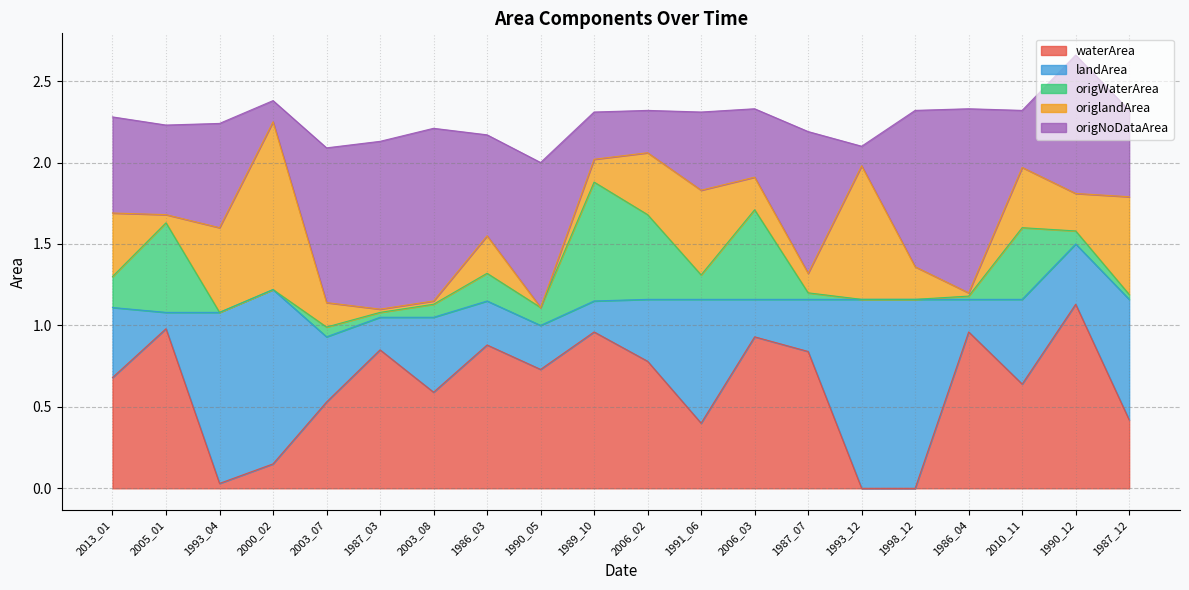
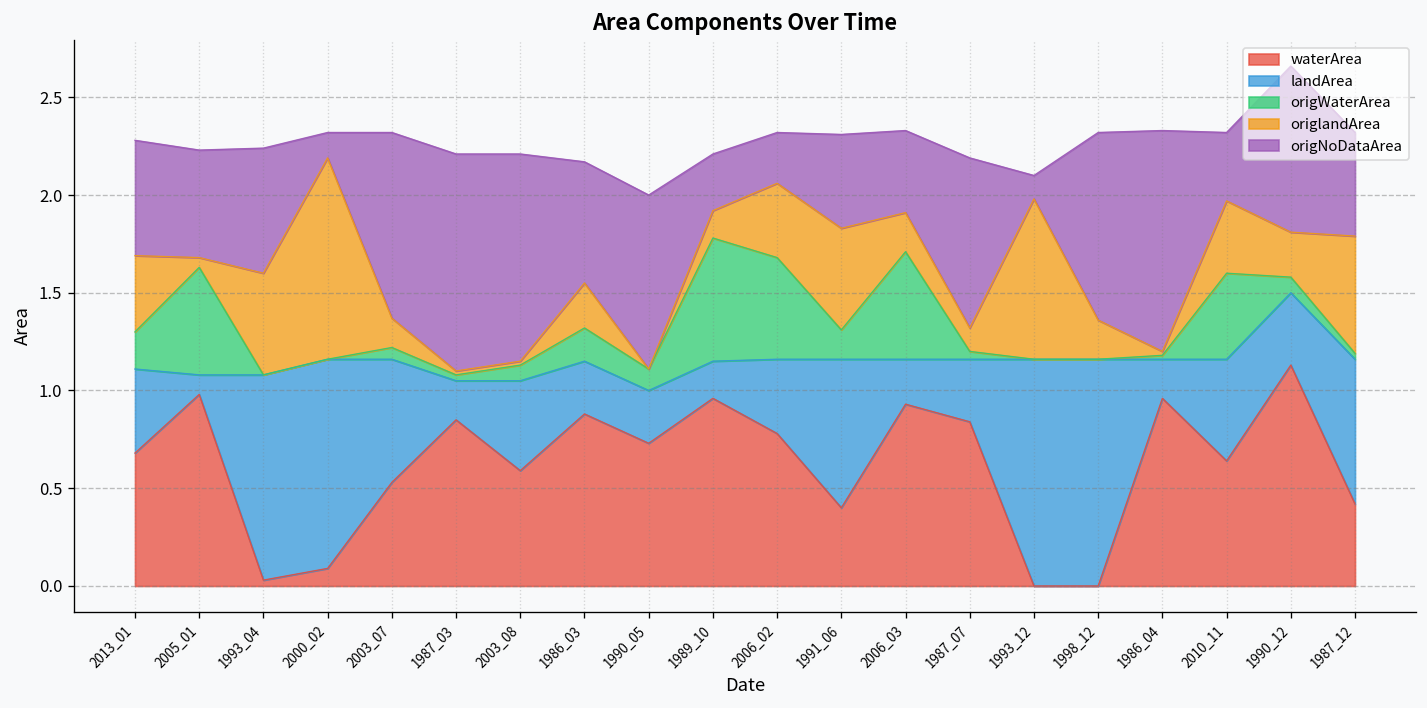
  {
    "waterArea": {
      "2013_01": 0.68,
      "2005_01": 0.98,
      "1993_04": 0.03,
-     "2000_02": 0.15,
+     "2000_02": 0.09,
      "2003_07": 0.53,
      "1987_03": 0.85,
      "2003_08": 0.59,
      "1986_03": 0.88,
      "1990_05": 0.73,
      "1989_10": 0.96,
      "2006_02": 0.78,
      "1991_06": 0.40,
      "2006_03": 0.93,
      "1987_07": 0.84,
      "1993_12": 0.00,
      "1998_12": 0.00,
      "1986_04": 0.96,
      "2010_11": 0.64,
      "1990_12": 1.13,
      "1987_12": 0.42
    },
    "landArea": {
      "2013_01": 0.43,
      "2005_01": 0.10,
-     "2003_07": 0.40,
+     "2003_07": 0.63,
      "1987_03": 0.20,
      "2003_08": 0.46,
      "1986_03": 0.27,
      "1990_05": 0.27,
      "1989_10": 0.19,
      "2006_02": 0.38,
      "1991_06": 0.76,
      "2006_03": 0.23,
      "1987_07": 0.32,
      "1986_04": 0.20,
      "2010_11": 0.52,
      "1990_12": 0.37,
      "1987_12": 0.74
    },
    "origWaterArea": {
      "2013_01": 0.19,
      "2005_01": 0.55,
      "2003_07": 0.06,
      "1987_03": 0.03,
      "2003_08": 0.08,
      "1986_03": 0.17,
-     "1989_10": 0.73,
+     "1989_10": 0.63,
      "2006_02": 0.52,
      "1991_06": 0.15,
      "2006_03": 0.55,
      "1987_07": 0.04,
      "1986_04": 0.02,
      "2010_11": 0.44,
      "1990_12": 0.08,
      "1987_12": 0.03
    },
    "origlandArea": {
      "2013_01": 0.39,
      "2005_01": 0.05,
      "1993_04": 0.52,
      "2000_02": 1.03,
      "2003_07": 0.15,
      "1987_03": 0.02,
      "2003_08": 0.02,
      "1986_03": 0.23,
      "1989_10": 0.14,
      "2006_02": 0.38,
      "1991_06": 0.52,
      "2006_03": 0.20,
      "1987_07": 0.12,
      "1993_12": 0.82,
      "1998_12": 0.20,
      "1986_04": 0.02,
      "2010_11": 0.37,
      "1990_12": 0.23,
      "1987_12": 0.60
    },
    "origNoDataArea": {
      "2013_01": 0.59,
      "2005_01": 0.55,
      "1993_04": 0.64,
      "2000_02": 0.13,
      "2003_07": 0.95,
-     "1987_03": 1.03,
+     "1987_03": 1.11,
      "2003_08": 1.06,
      "1986_03": 0.62,
      "1990_05": 0.89,
      "1989_10": 0.29,
      "2006_02": 0.26,
      "1991_06": 0.48,
      "2006_03": 0.42,
      "1987_07": 0.87,
      "1993_12": 0.12,
      "1998_12": 0.96,
      "1986_04": 1.13,
      "2010_11": 0.35
    }
  }
